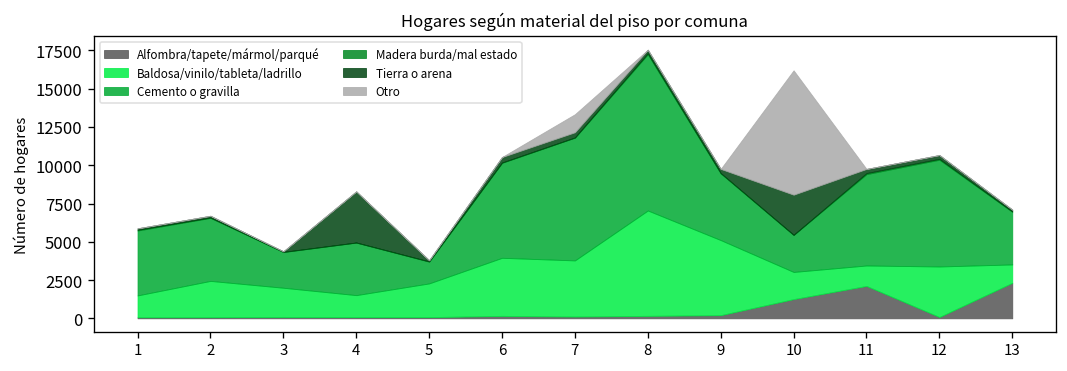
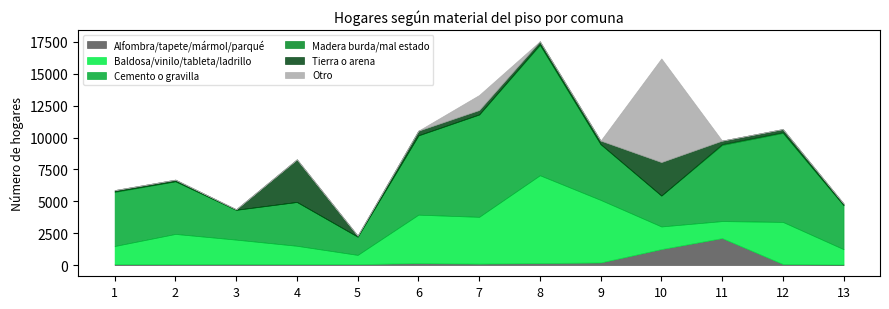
  {
    "Alfombra/tapete/mármol/parqué": {
      "9": 200,
      "10": 1300,
      "11": 2100,
-     "13": 2300
+     "13": 0
    },
    "Baldosa/vinilo/tableta/ladrillo": {
      "1": 1400,
      "2": 2400,
      "3": 1900,
      "4": 1400,
-     "5": 2200,
+     "5": 700,
      "6": 3800,
      "7": 3700,
      "8": 6900,
      "9": 4900,
      "10": 1800,
      "11": 1300,
      "12": 3300,
      "13": 1200
    },
    "Tierra o arena": {
      "7": 300,
      "10": 2600
    },
    "Otro": {
      "7": 1200,
      "10": 8100
    }
  }
